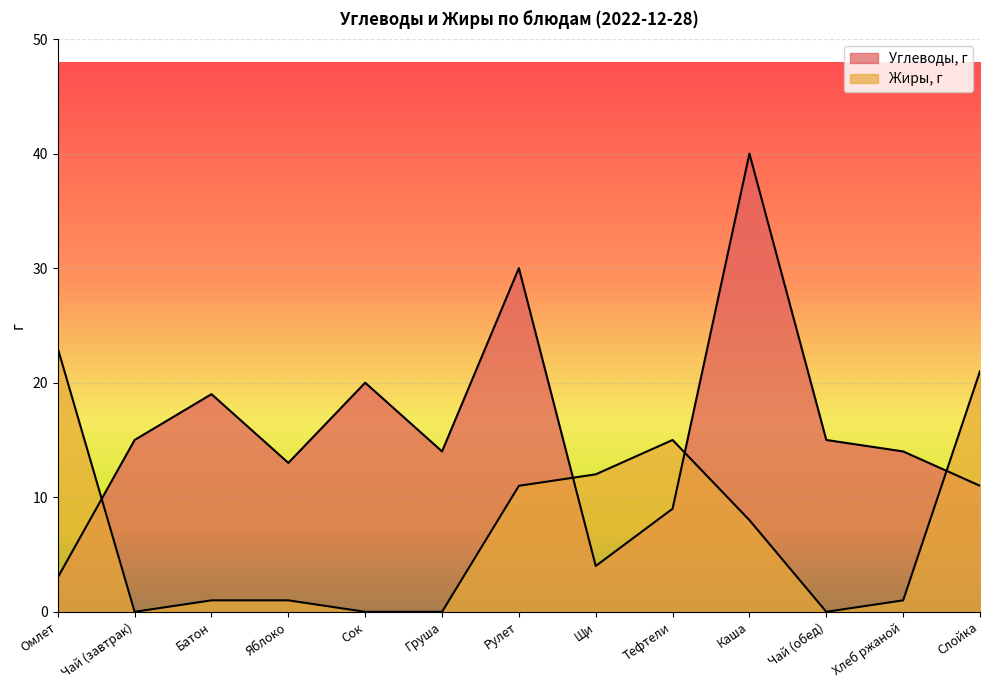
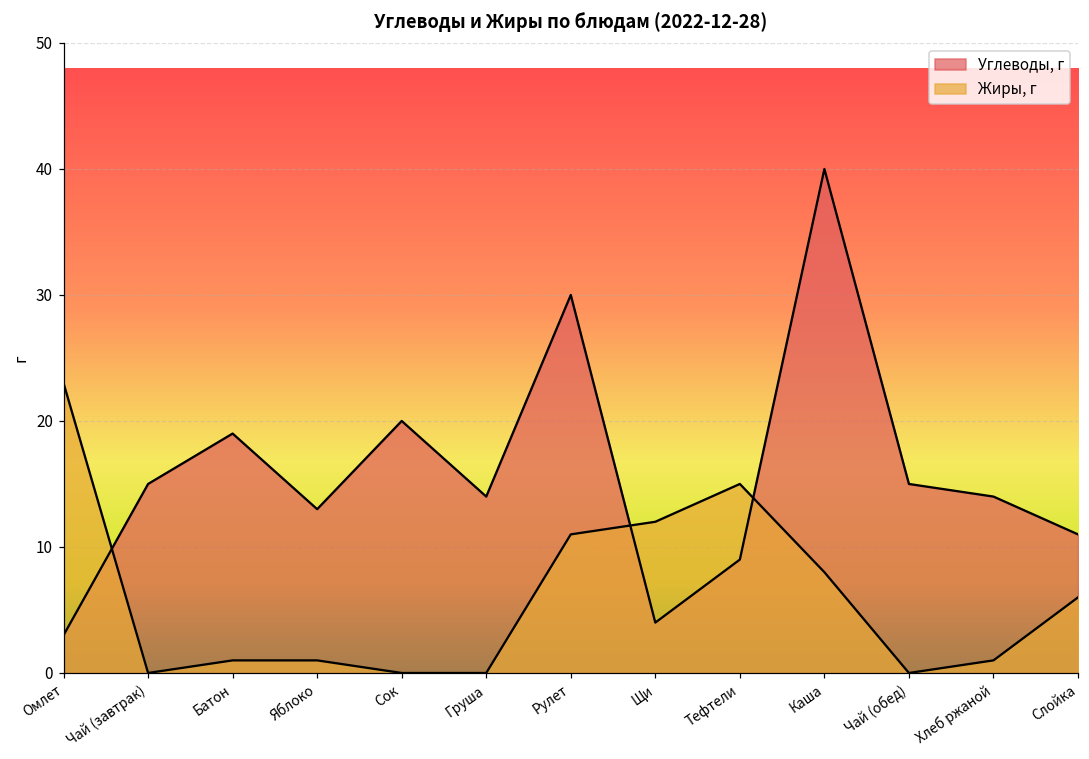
  {
    "Углеводы, г": {
      "Омлет": 3,
      "Чай (завтрак)": 15,
      "Батон": 19,
      "Яблоко": 13,
      "Сок": 20,
      "Груша": 14,
      "Рулет": 30,
      "Щи": 4,
      "Тефтели": 9,
      "Каша": 40,
      "Чай (обед)": 15,
      "Хлеб ржаной": 14,
      "Слойка": 11
    },
    "Жиры, г": {
      "Омлет": 23,
      "Чай (завтрак)": 0,
      "Батон": 1,
      "Яблоко": 1,
      "Сок": 0,
      "Груша": 0,
      "Рулет": 11,
      "Щи": 12,
      "Тефтели": 15,
      "Каша": 8,
      "Чай (обед)": 0,
      "Хлеб ржаной": 1,
-     "Слойка": 21
+     "Слойка": 6
    }
  }
